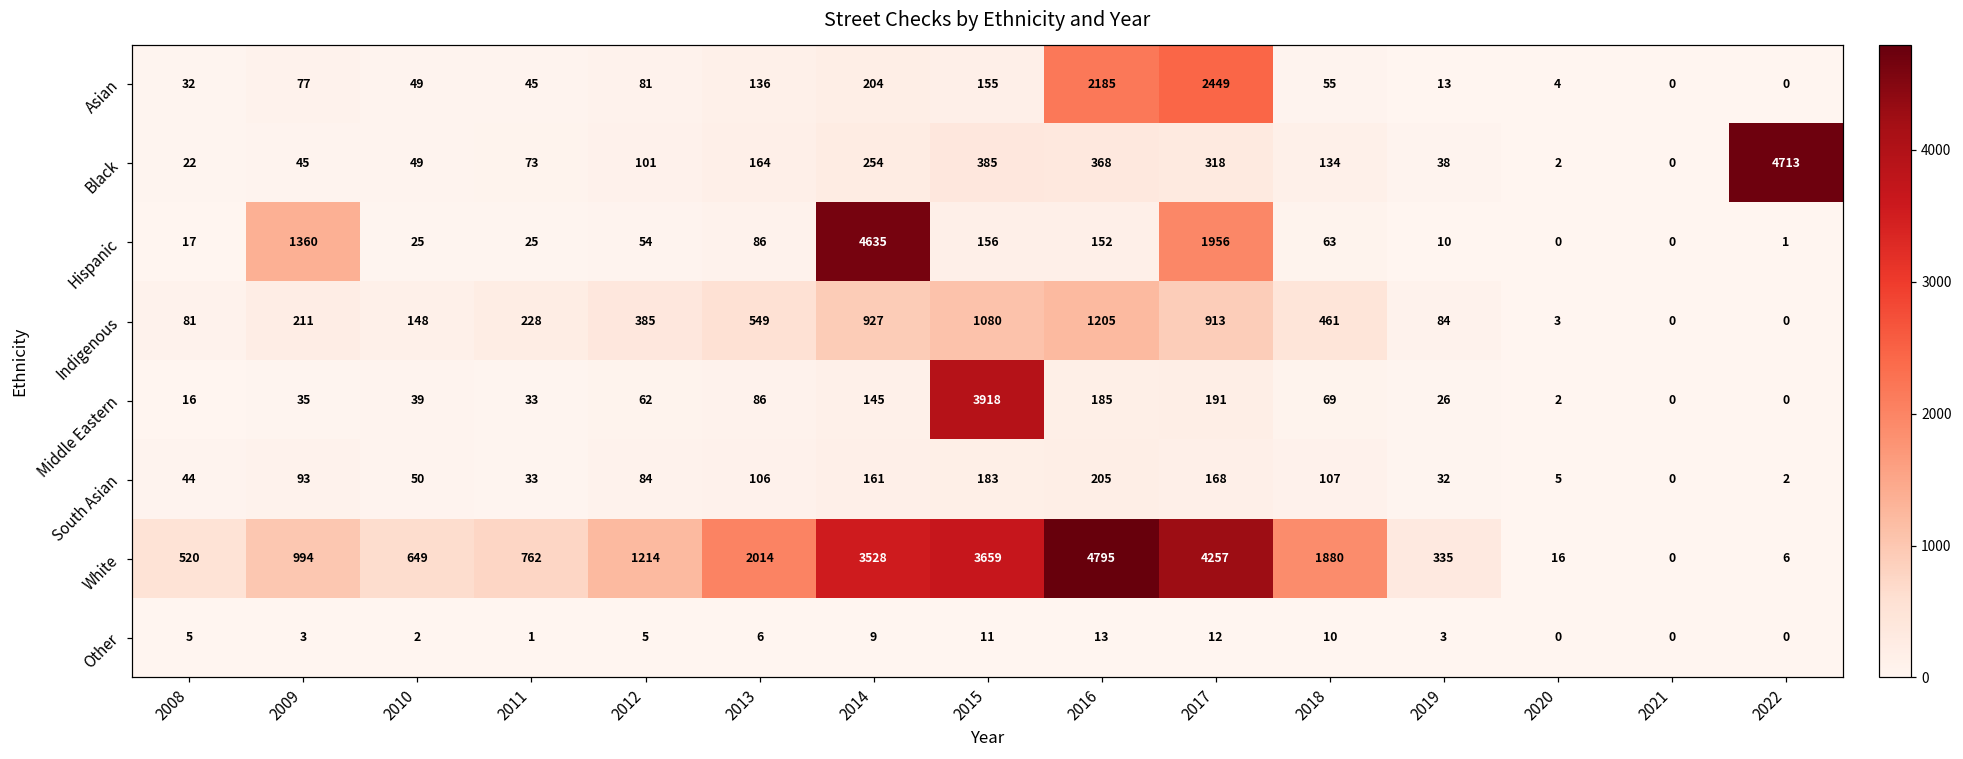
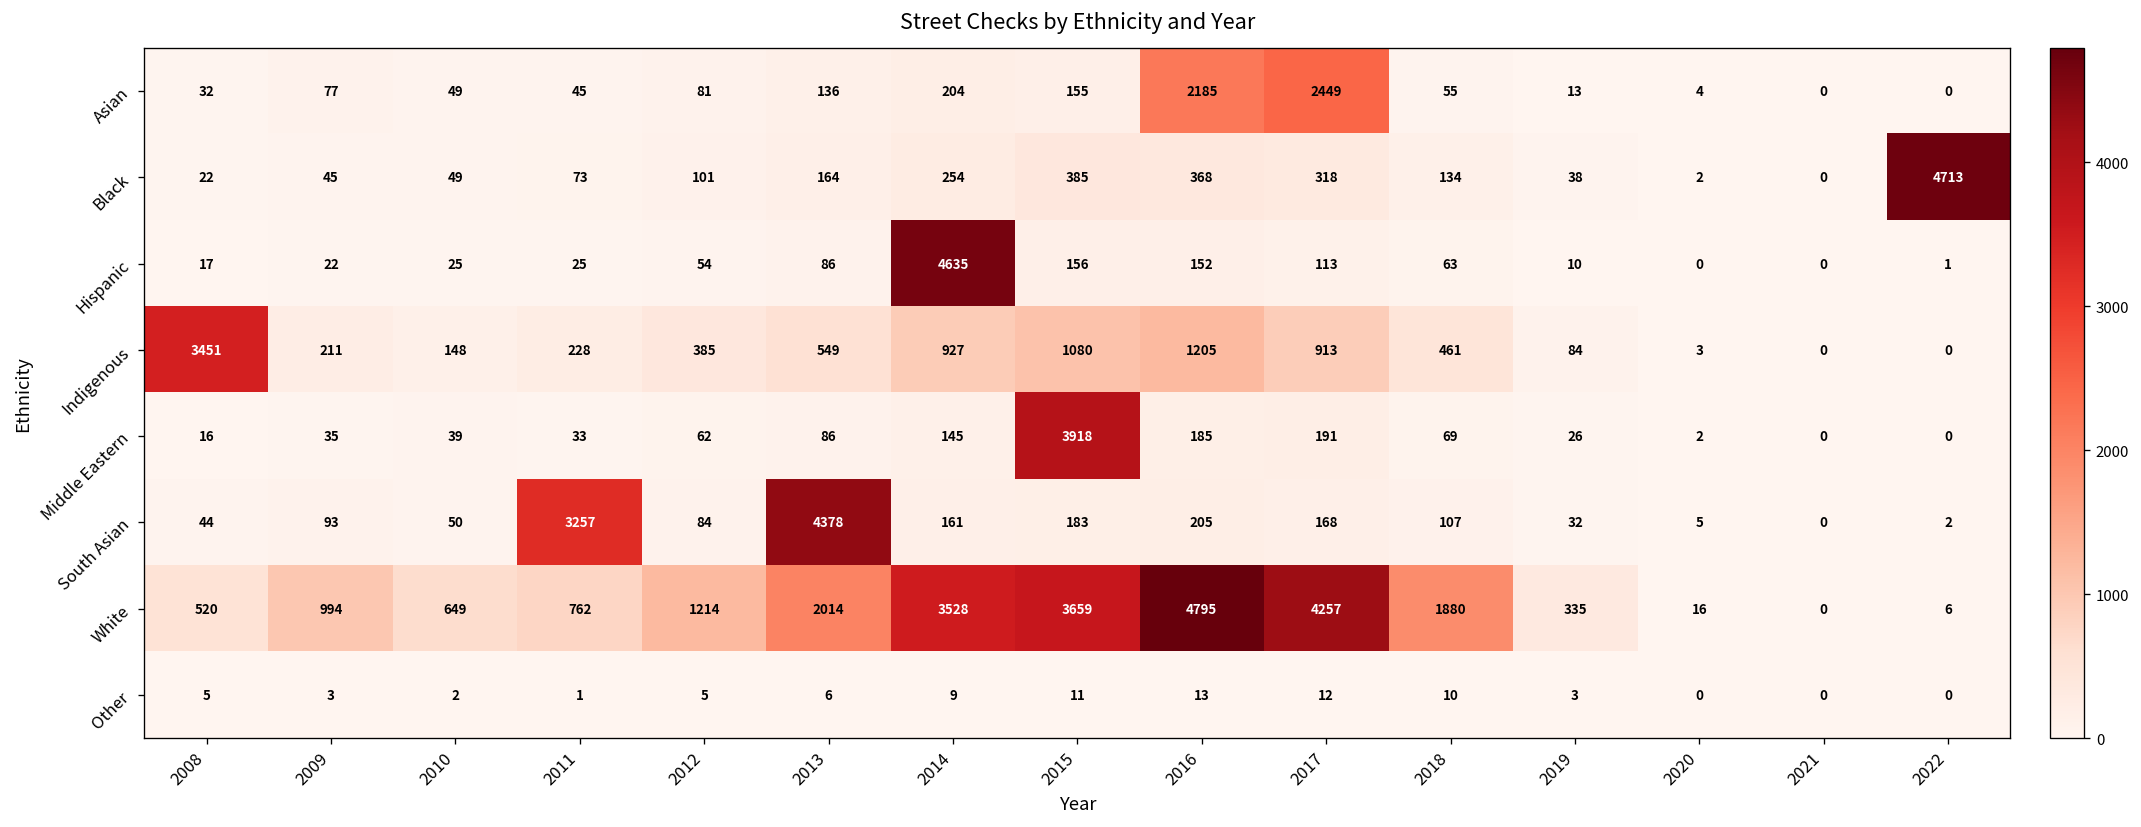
  {
    "Asian": {
      "2008": 32,
      "2009": 77,
      "2010": 49,
      "2011": 45,
      "2012": 81,
      "2013": 136,
      "2014": 204,
      "2015": 155,
      "2016": 2185,
      "2017": 2449,
      "2018": 55,
      "2019": 13,
      "2020": 4,
      "2021": 0,
      "2022": 0
    },
    "Black": {
      "2008": 22,
      "2009": 45,
      "2010": 49,
      "2011": 73,
      "2012": 101,
      "2013": 164,
      "2014": 254,
      "2015": 385,
      "2016": 368,
      "2017": 318,
      "2018": 134,
      "2019": 38,
      "2020": 2,
      "2021": 0,
      "2022": 4713
    },
    "Hispanic": {
      "2008": 17,
-     "2009": 1360,
+     "2009": 22,
      "2010": 25,
      "2011": 25,
      "2012": 54,
      "2013": 86,
      "2014": 4635,
      "2015": 156,
      "2016": 152,
-     "2017": 1956,
+     "2017": 113,
      "2018": 63,
      "2019": 10,
      "2020": 0,
      "2021": 0,
      "2022": 1
    },
    "Indigenous": {
-     "2008": 81,
+     "2008": 3451,
      "2009": 211,
      "2010": 148,
      "2011": 228,
      "2012": 385,
      "2013": 549,
      "2014": 927,
      "2015": 1080,
      "2016": 1205,
      "2017": 913,
      "2018": 461,
      "2019": 84,
      "2020": 3,
      "2021": 0,
      "2022": 0
    },
    "Middle Eastern": {
      "2008": 16,
      "2009": 35,
      "2010": 39,
      "2011": 33,
      "2012": 62,
      "2013": 86,
      "2014": 145,
      "2015": 3918,
      "2016": 185,
      "2017": 191,
      "2018": 69,
      "2019": 26,
      "2020": 2,
      "2021": 0,
      "2022": 0
    },
    "South Asian": {
      "2008": 44,
      "2009": 93,
      "2010": 50,
-     "2011": 33,
+     "2011": 3257,
      "2012": 84,
-     "2013": 106,
+     "2013": 4378,
      "2014": 161,
      "2015": 183,
      "2016": 205,
      "2017": 168,
      "2018": 107,
      "2019": 32,
      "2020": 5,
      "2021": 0,
      "2022": 2
    },
    "White": {
      "2008": 520,
      "2009": 994,
      "2010": 649,
      "2011": 762,
      "2012": 1214,
      "2013": 2014,
      "2014": 3528,
      "2015": 3659,
      "2016": 4795,
      "2017": 4257,
      "2018": 1880,
      "2019": 335,
      "2020": 16,
      "2021": 0,
      "2022": 6
    },
    "Other": {
      "2008": 5,
      "2009": 3,
      "2010": 2,
      "2011": 1,
      "2012": 5,
      "2013": 6,
      "2014": 9,
      "2015": 11,
      "2016": 13,
      "2017": 12,
      "2018": 10,
      "2019": 3,
      "2020": 0,
      "2021": 0,
      "2022": 0
    }
  }
